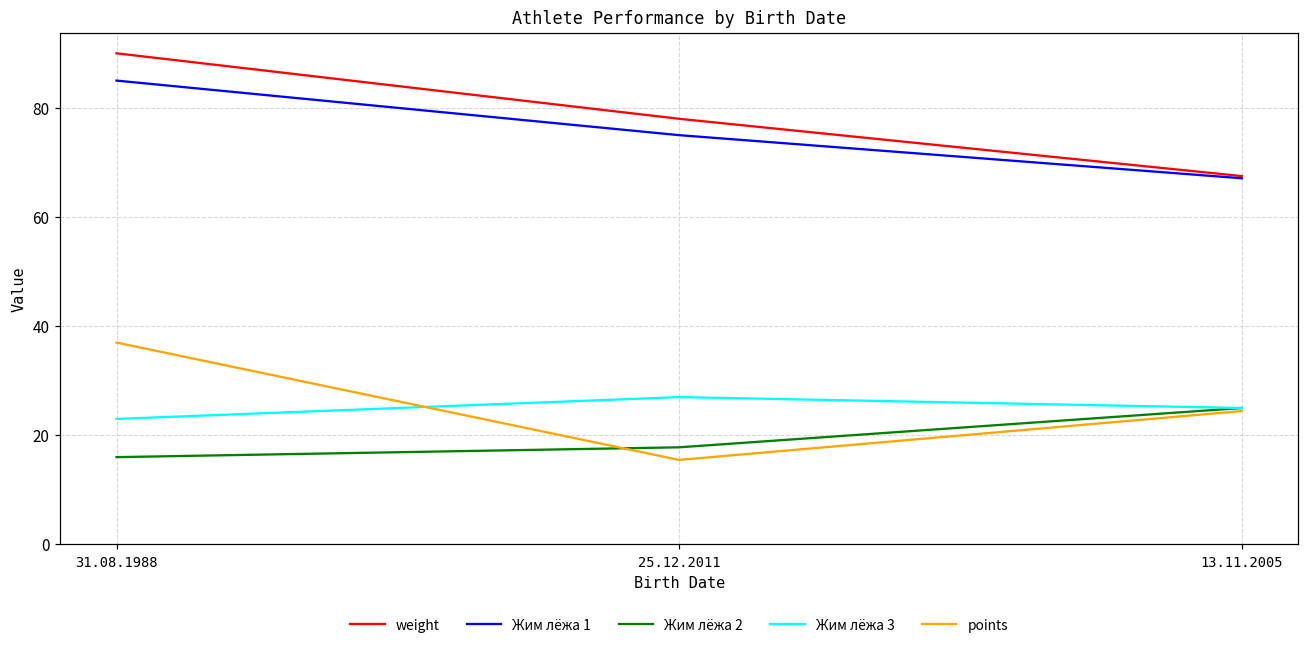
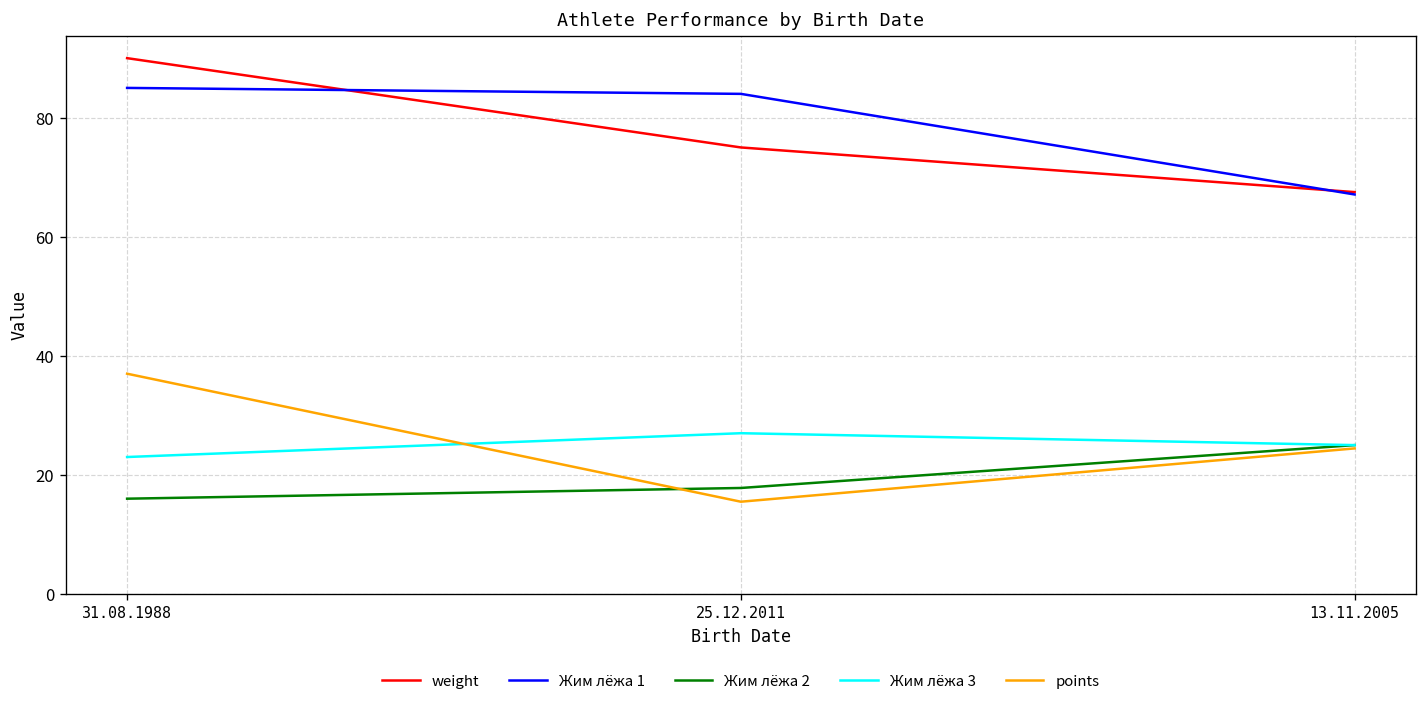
  {
    "weight": {
      "31.08.1988": 90,
-     "25.12.2011": 78
+     "25.12.2011": 75
    },
    "Жим лёжа 1": {
      "31.08.1988": 85,
-     "25.12.2011": 75
+     "25.12.2011": 84
    },
    "Жим лёжа 2": {
      "31.08.1988": 16,
      "25.12.2011": 18
    },
    "Жим лёжа 3": {
      "31.08.1988": 23,
      "25.12.2011": 27
    },
    "points": {
      "31.08.1988": 37,
      "25.12.2011": 15,
      "13.11.2005": 24
    }
  }
